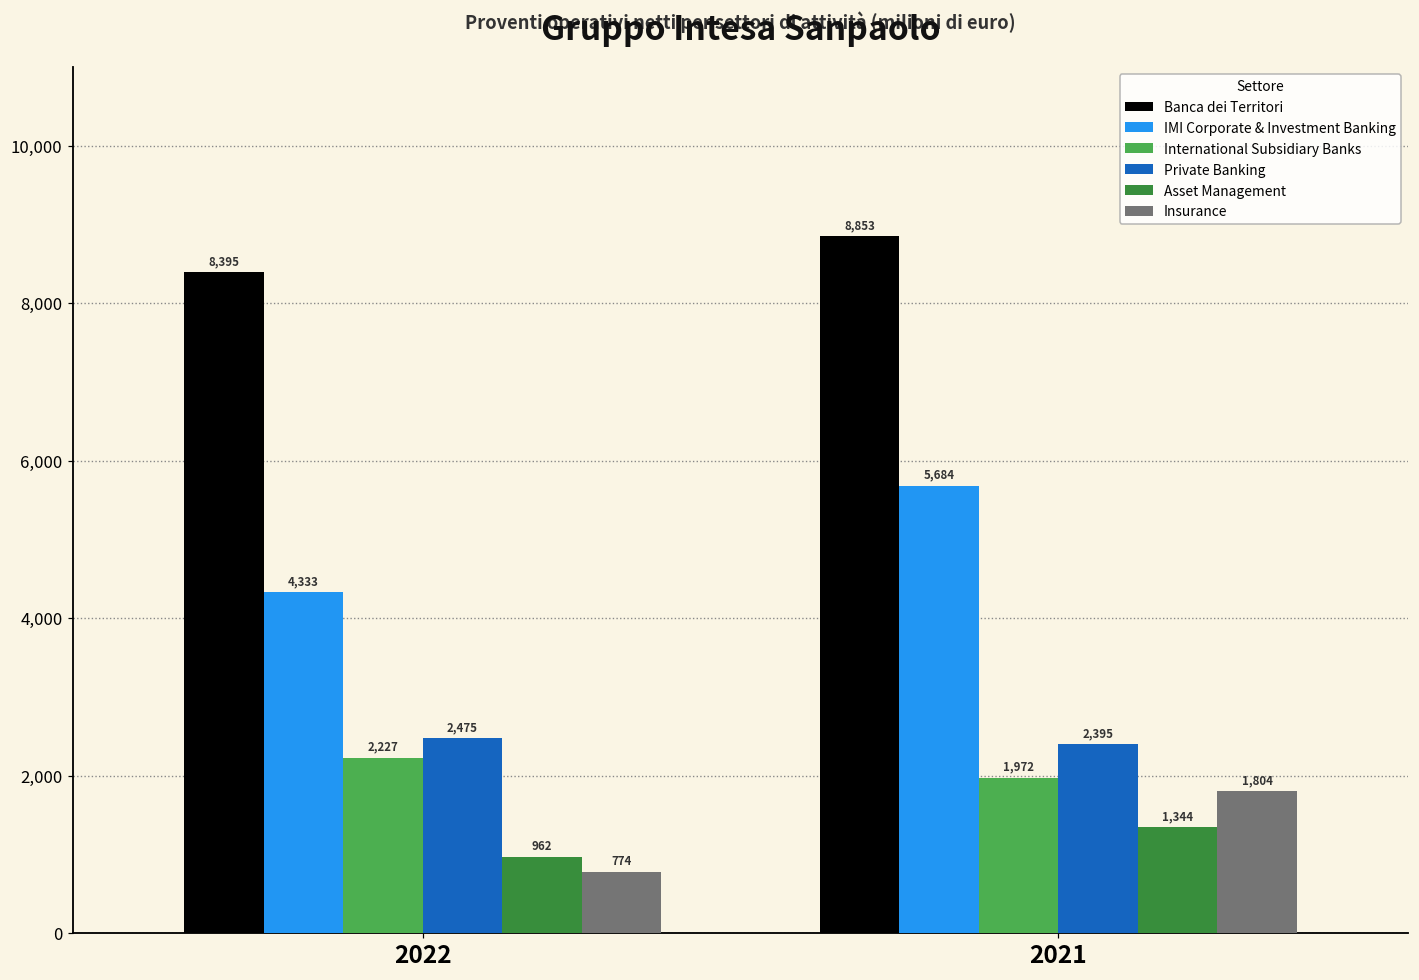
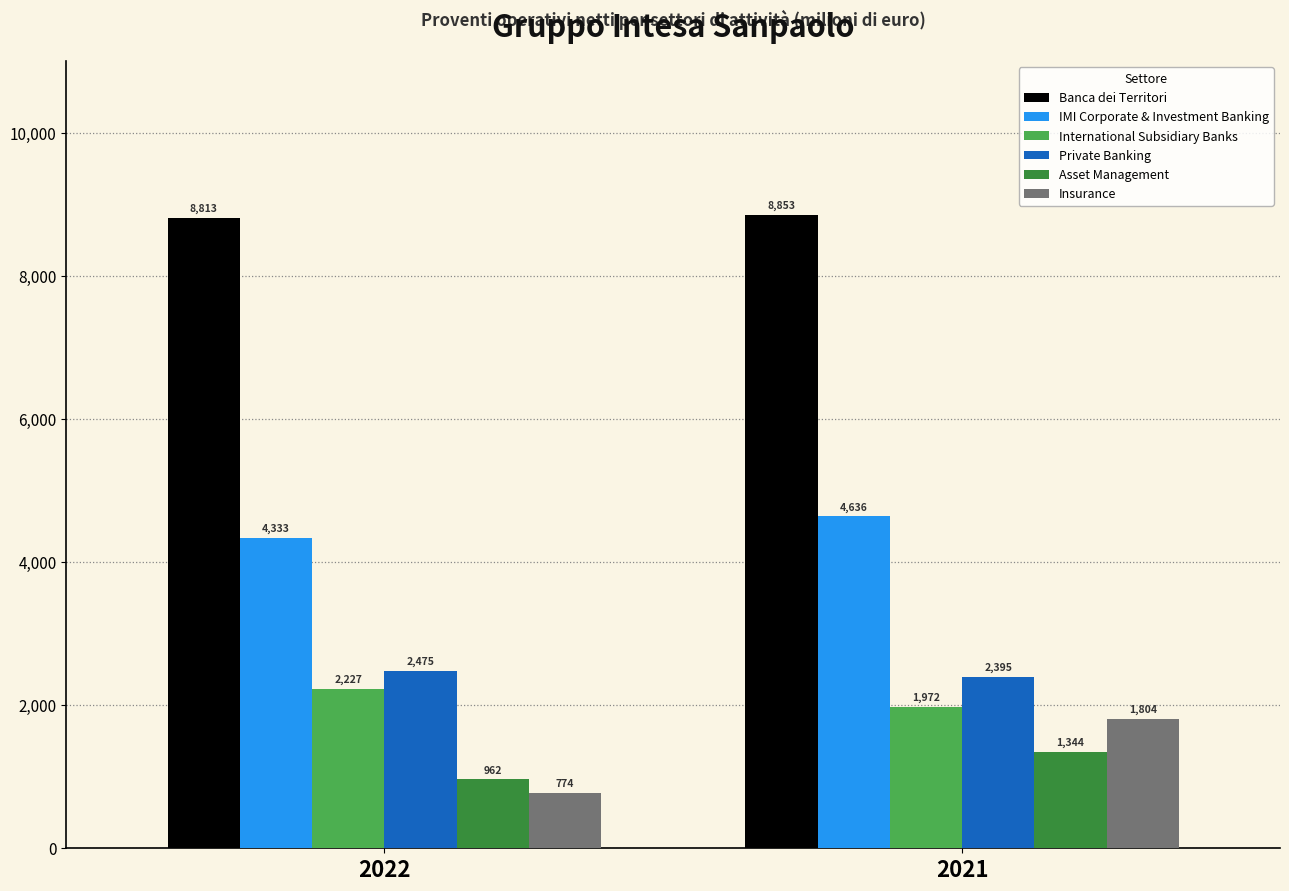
  {
    "Banca dei Territori": {
-     "2022": "8,395",
+     "2022": "8,813",
      "2021": "8,853"
    },
    "IMI Corporate & Investment Banking": {
      "2022": "4,333",
-     "2021": "5,684"
+     "2021": "4,636"
    },
    "Private Banking": {
      "2022": "2,475",
      "2021": "2,395"
    },
    "Insurance": {
      "2022": "774",
      "2021": "1,804"
    }
  }
